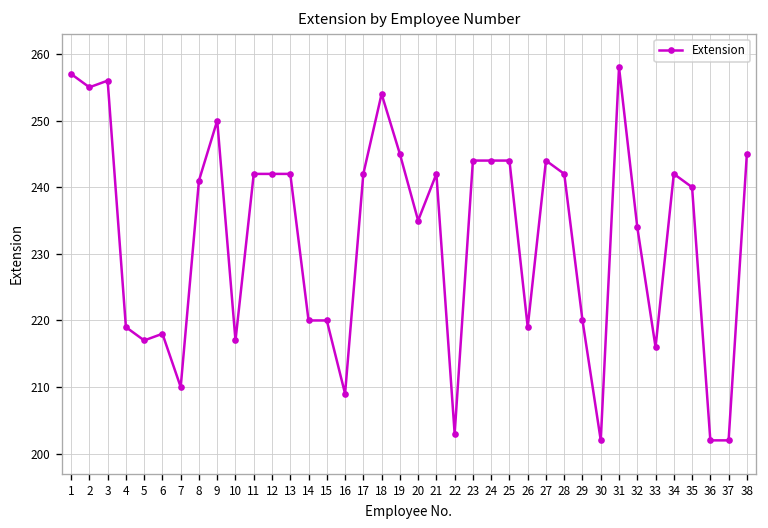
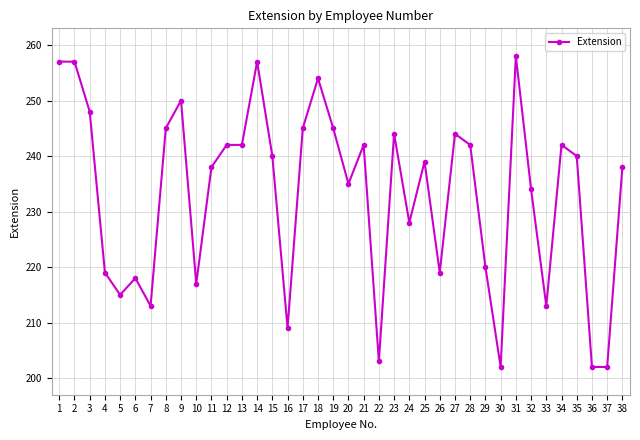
  {
    "1": 257,
-   "2": 255,
-   "3": 256,
+   "2": 257,
+   "3": 248,
    "4": 219,
-   "5": 217,
+   "5": 215,
    "6": 218,
-   "7": 210,
-   "8": 241,
+   "7": 213,
+   "8": 245,
    "9": 250,
    "10": 217,
-   "11": 242,
+   "11": 238,
    "12": 242,
    "13": 242,
-   "14": 220,
-   "15": 220,
+   "14": 257,
+   "15": 240,
    "16": 209,
-   "17": 242,
+   "17": 245,
    "18": 254,
    "19": 245,
    "20": 235,
    "21": 242,
    "22": 203,
    "23": 244,
-   "24": 244,
-   "25": 244,
+   "24": 228,
+   "25": 239,
    "26": 219,
    "27": 244,
    "28": 242,
    "29": 220,
    "30": 202,
    "31": 258,
    "32": 234,
-   "33": 216,
+   "33": 213,
    "34": 242,
    "35": 240,
    "36": 202,
    "37": 202,
-   "38": 245
+   "38": 238
  }
